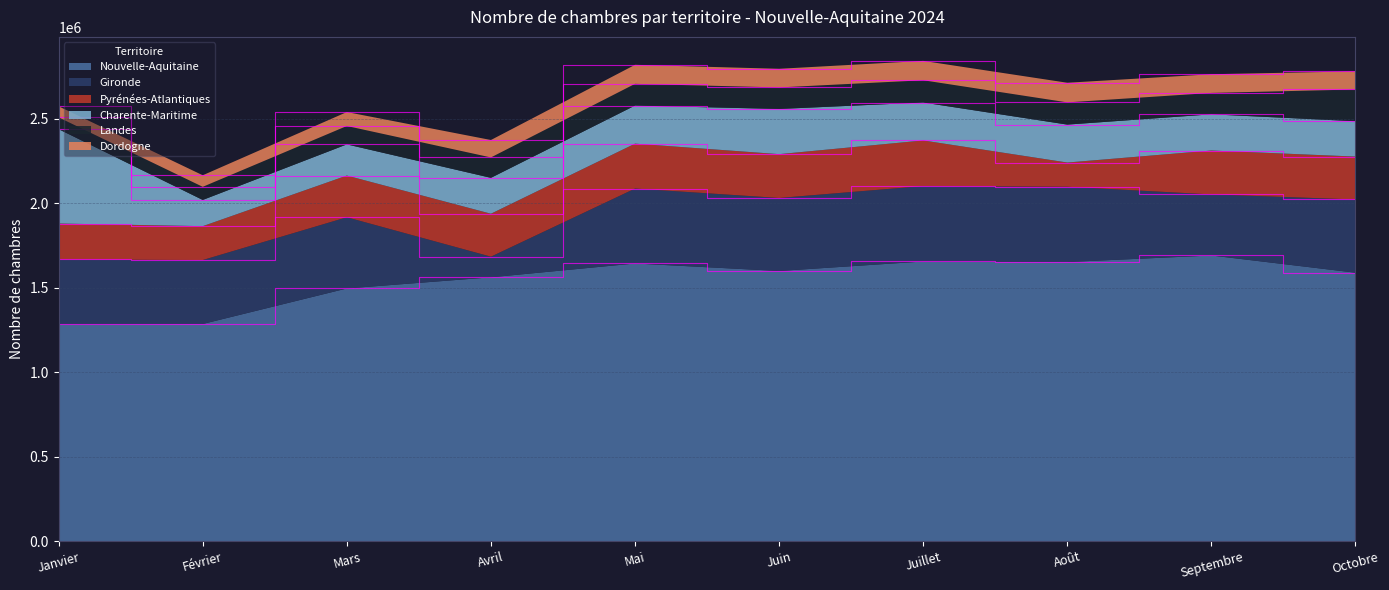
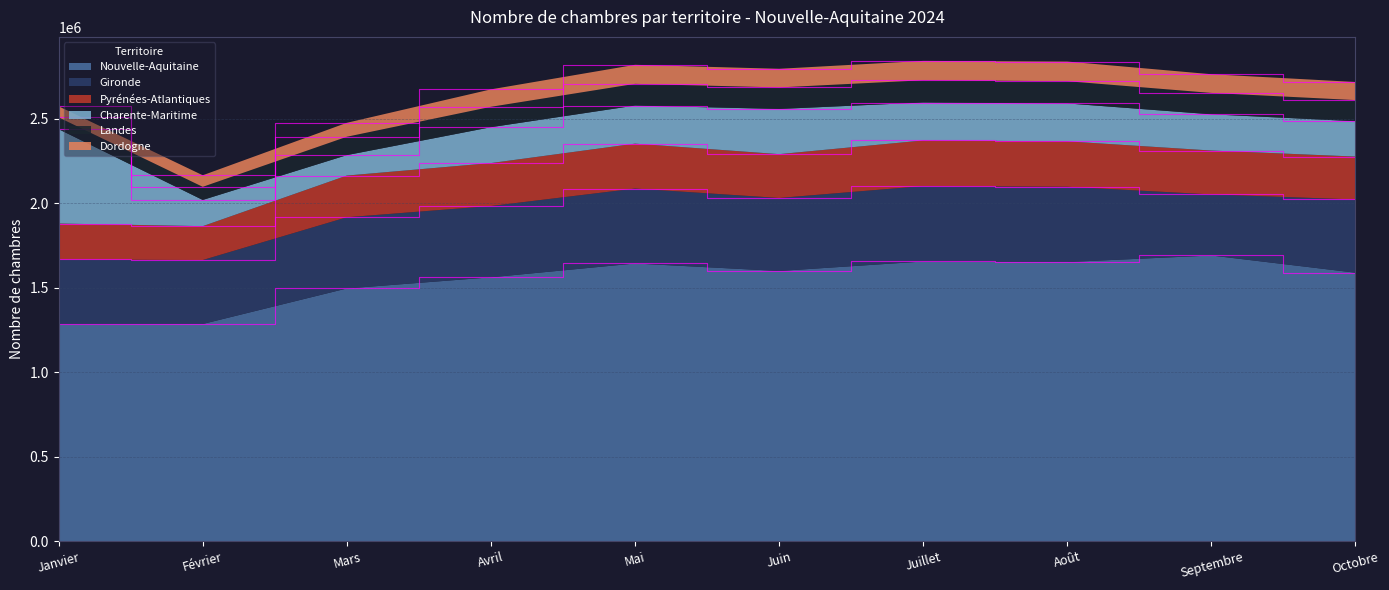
  {
    "Nouvelle-Aquitaine": {
      "Janvier": 1280000,
      "Février": 1290000,
      "Mars": 1500000,
      "Avril": 1560000,
      "Mai": 1640000,
      "Juin": 1600000,
      "Juillet": 1660000,
      "Août": 1650000,
      "Septembre": 1690000,
      "Octobre": 1590000
    },
    "Gironde": {
      "Janvier": 380000,
      "Février": 380000,
      "Mars": 420000,
-     "Avril": 120000,
+     "Avril": 420000,
      "Mai": 440000,
      "Juin": 430000,
      "Juillet": 450000,
      "Août": 450000,
      "Septembre": 360000,
      "Octobre": 430000
    },
    "Pyrénées-Atlantiques": {
      "Janvier": 210000,
      "Février": 200000,
      "Mars": 250000,
      "Avril": 250000,
      "Mai": 270000,
      "Juin": 260000,
      "Juillet": 270000,
-     "Août": 140000,
+     "Août": 270000,
      "Septembre": 260000,
      "Octobre": 250000
    },
    "Charente-Maritime": {
      "Janvier": 560000,
      "Février": 160000,
-     "Mars": 180000,
+     "Mars": 120000,
      "Avril": 210000,
      "Mai": 230000,
      "Juin": 270000,
      "Juillet": 220000,
      "Août": 220000,
      "Septembre": 210000,
      "Octobre": 210000
    },
    "Landes": {
      "Janvier": 70000,
      "Février": 80000,
      "Mars": 110000,
      "Avril": 120000,
      "Mai": 130000,
      "Juin": 130000,
      "Juillet": 130000,
      "Août": 130000,
      "Septembre": 130000,
-     "Octobre": 190000
+     "Octobre": 130000
    },
    "Dordogne": {
      "Janvier": 70000,
      "Février": 70000,
      "Mars": 80000,
      "Avril": 100000,
      "Mai": 110000,
      "Juin": 110000,
      "Juillet": 110000,
      "Août": 120000,
      "Septembre": 110000,
      "Octobre": 110000
    }
  }
